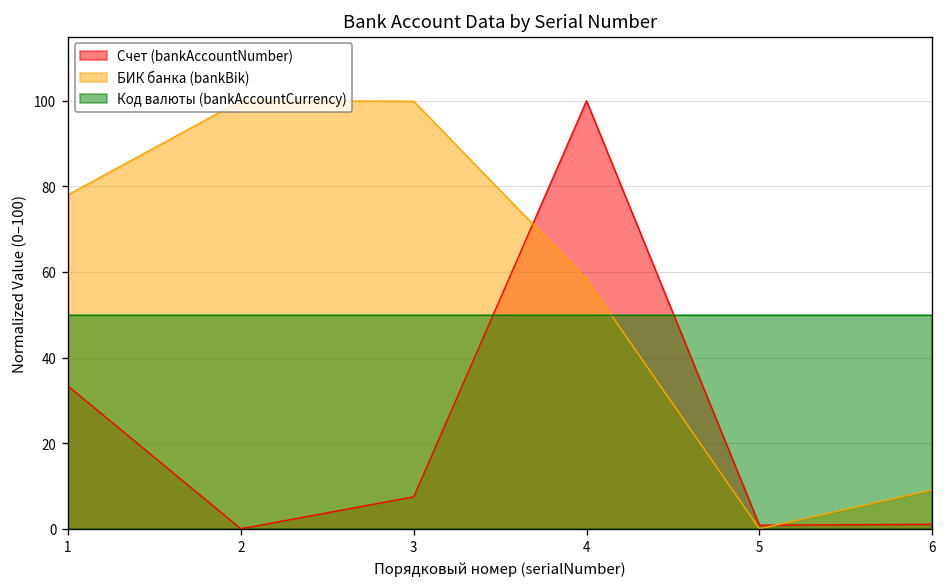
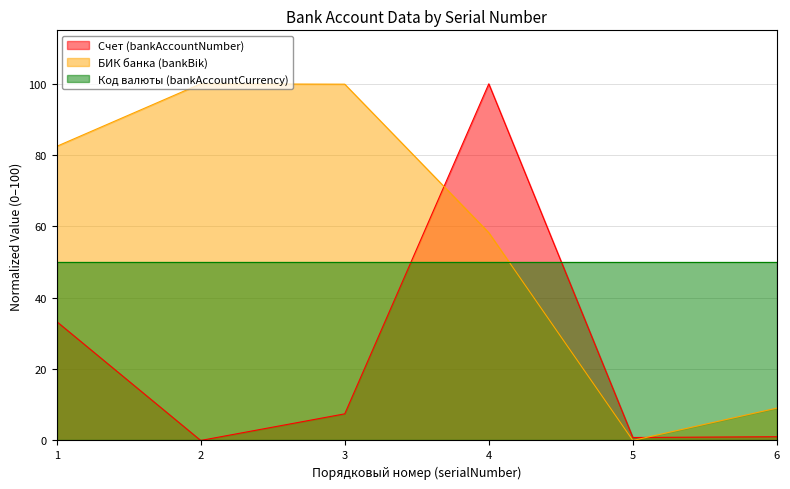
  {
    "Счет (bankAccountNumber)": {
      "1": 33,
      "2": 0,
      "3": 7,
      "4": 100,
      "5": 1,
      "6": 1
    },
    "БИК банка (bankBik)": {
-     "1": 78,
+     "1": 82,
      "3": 100,
      "4": 58,
      "5": 0,
      "6": 9
    },
    "Код валюты (bankAccountCurrency)": {
      "1": 50,
      "2": 50,
      "3": 50,
      "4": 50,
      "5": 50,
      "6": 50
    }
  }
